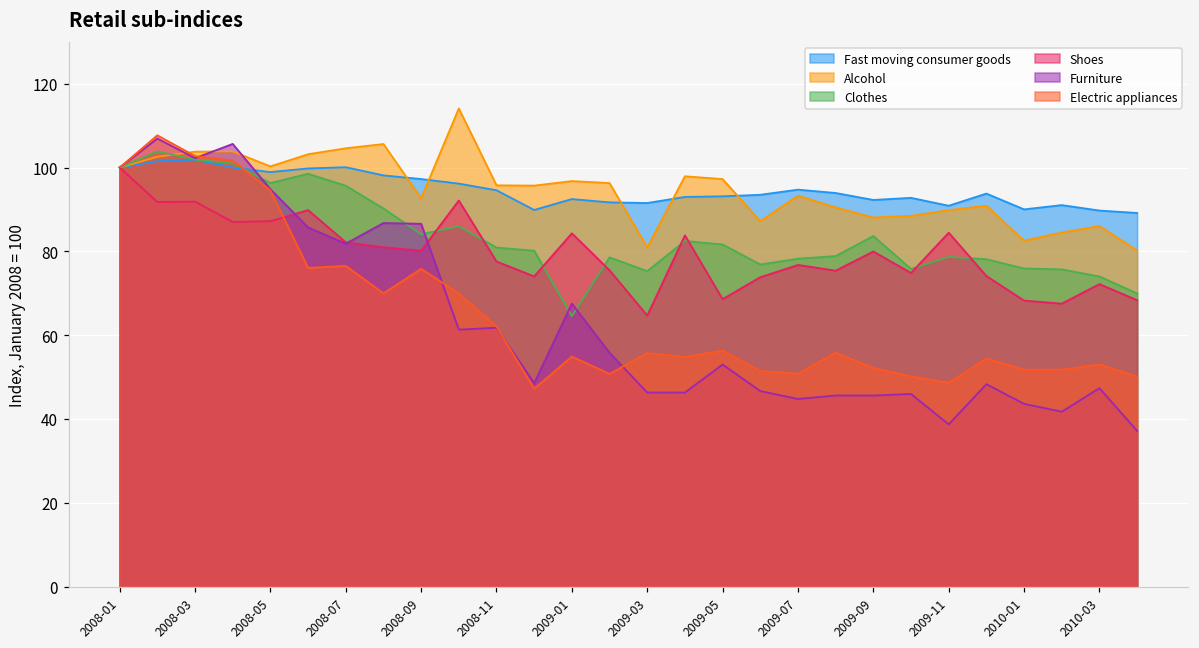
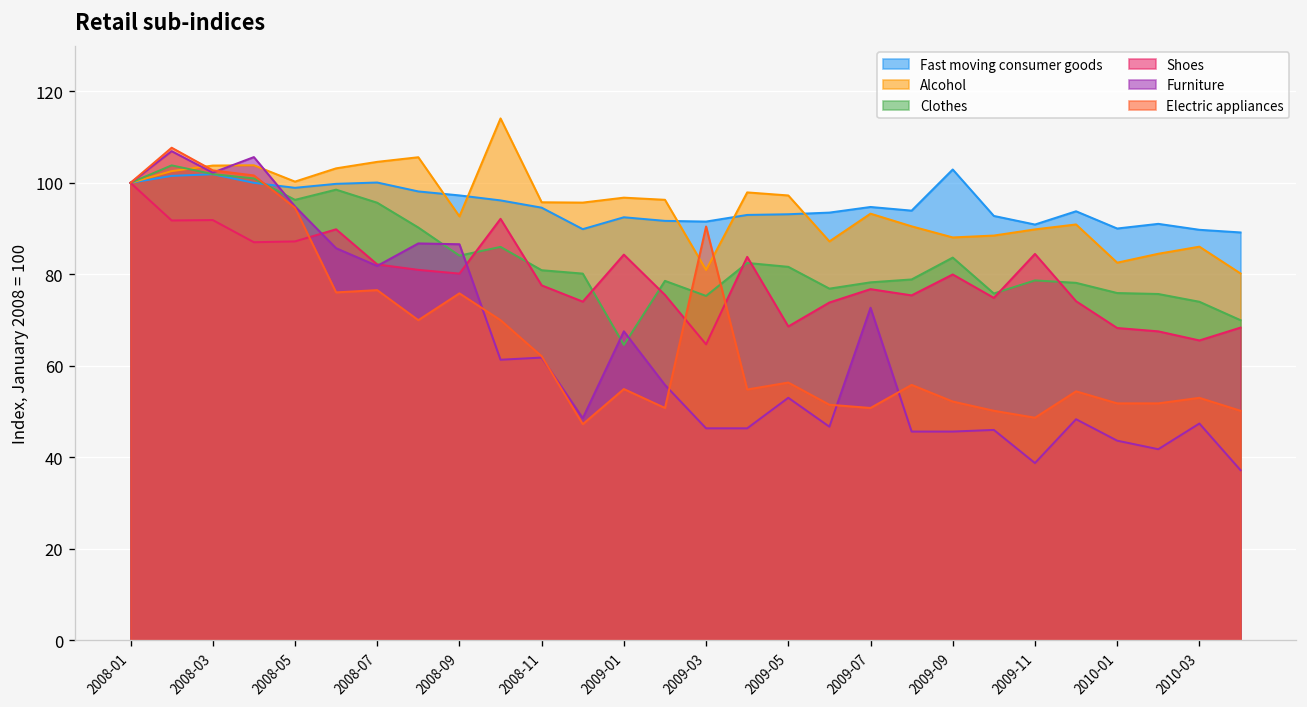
  {
    "Fast moving consumer goods": {
      "2008-05": 99,
      "2008-07": 100,
      "2008-09": 97,
      "2008-11": 95,
      "2009-01": 92,
      "2009-03": 92,
      "2009-05": 93,
      "2009-07": 95,
-     "2009-09": 92,
+     "2009-09": 103,
      "2009-11": 91,
      "2010-01": 90,
      "2010-03": 90
    },
    "Alcohol": {
      "2008-03": 104,
      "2008-05": 100,
      "2008-07": 105,
      "2008-09": 93,
      "2008-11": 96,
      "2009-01": 97,
      "2009-03": 81,
      "2009-05": 97,
      "2009-07": 93,
      "2009-09": 88,
      "2009-11": 90,
      "2010-01": 83,
      "2010-03": 86
    },
    "Clothes": {
      "2008-05": 96,
      "2008-07": 96,
      "2008-09": 84,
      "2008-11": 81,
      "2009-01": 65,
      "2009-03": 75,
      "2009-05": 82,
      "2009-07": 78,
      "2009-09": 84,
      "2009-11": 79,
      "2010-01": 76,
      "2010-03": 74
    },
    "Shoes": {
      "2008-03": 92,
      "2008-05": 87,
      "2008-09": 80,
      "2008-11": 78,
      "2009-01": 84,
      "2009-03": 65,
      "2009-05": 69,
      "2009-07": 77,
      "2009-09": 80,
      "2009-11": 84,
      "2010-01": 68,
-     "2010-03": 72
+     "2010-03": 66
    },
    "Furniture": {
      "2008-09": 87,
      "2009-01": 68,
      "2009-03": 46,
      "2009-05": 53,
-     "2009-07": 45,
+     "2009-07": 73,
      "2009-09": 46,
      "2009-11": 39,
      "2010-01": 44,
      "2010-03": 47
    },
    "Electric appliances": {
      "2008-07": 77,
      "2008-09": 76,
      "2009-01": 55,
-     "2009-03": 56,
+     "2009-03": 90,
      "2009-05": 56,
      "2009-07": 51,
      "2009-09": 52,
      "2009-11": 49,
      "2010-01": 52,
      "2010-03": 53
    }
  }
